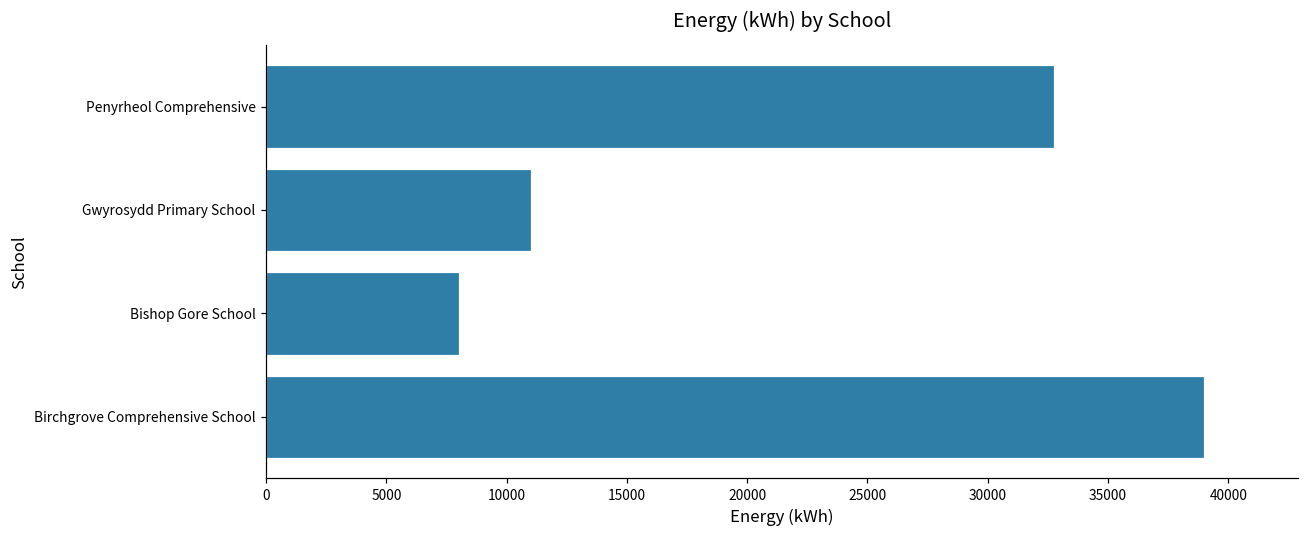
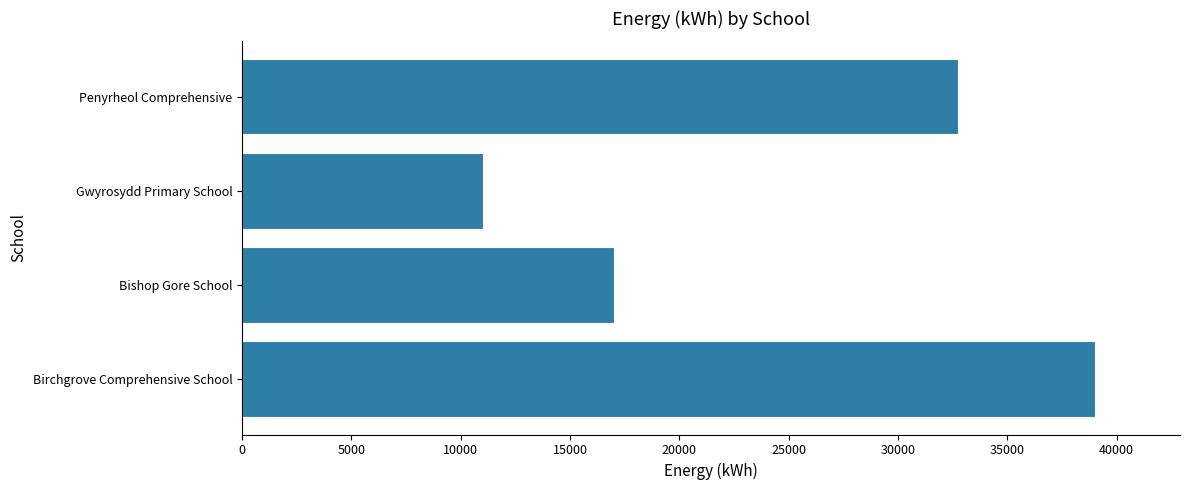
  {
    "Penyrheol Comprehensive": 32800,
    "Gwyrosydd Primary School": 11000,
-   "Bishop Gore School": 8000,
+   "Bishop Gore School": 17000,
    "Birchgrove Comprehensive School": 39000
  }
